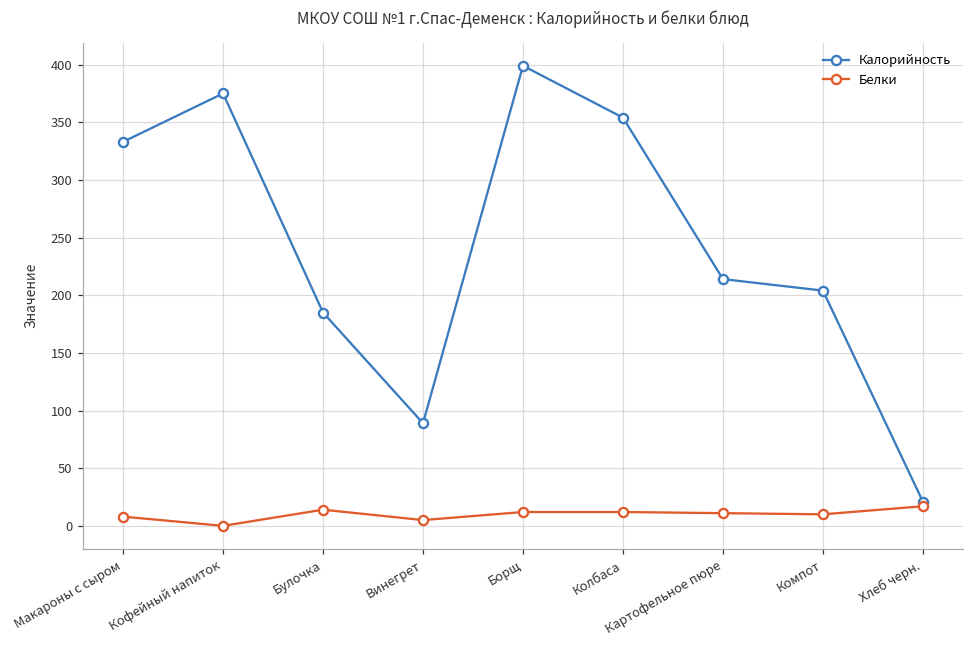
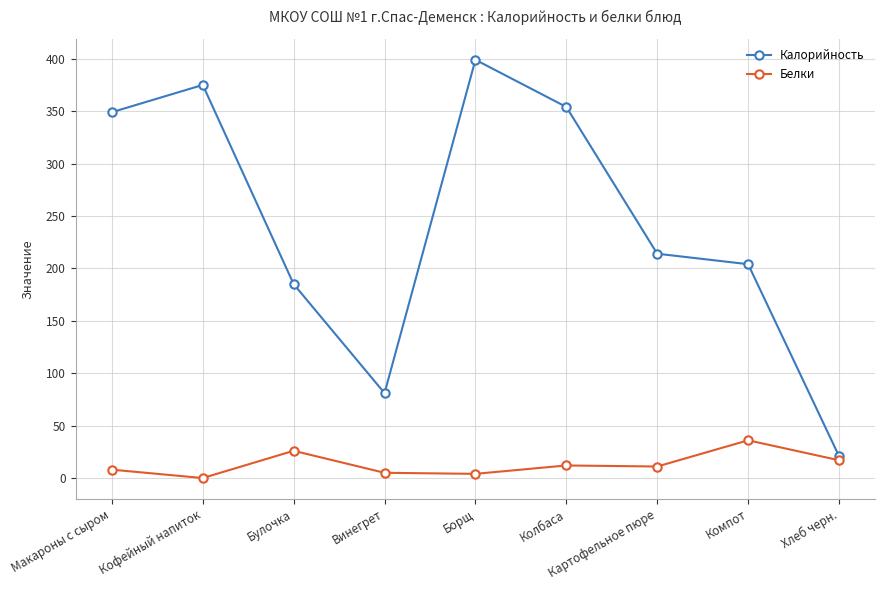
  {
    "Калорийность": {
-     "Макароны с сыром": 333,
+     "Макароны с сыром": 349,
      "Кофейный напиток": 375,
      "Булочка": 185,
-     "Винегрет": 89,
+     "Винегрет": 81,
      "Борщ": 399,
      "Колбаса": 354,
      "Картофельное пюре": 214,
      "Компот": 204,
      "Хлеб черн.": 21
    },
    "Белки": {
      "Макароны с сыром": 8,
      "Кофейный напиток": 0,
-     "Булочка": 14,
+     "Булочка": 26,
      "Винегрет": 5,
-     "Борщ": 12,
+     "Борщ": 4,
      "Колбаса": 12,
      "Картофельное пюре": 11,
-     "Компот": 10,
+     "Компот": 36,
      "Хлеб черн.": 17
    }
  }
